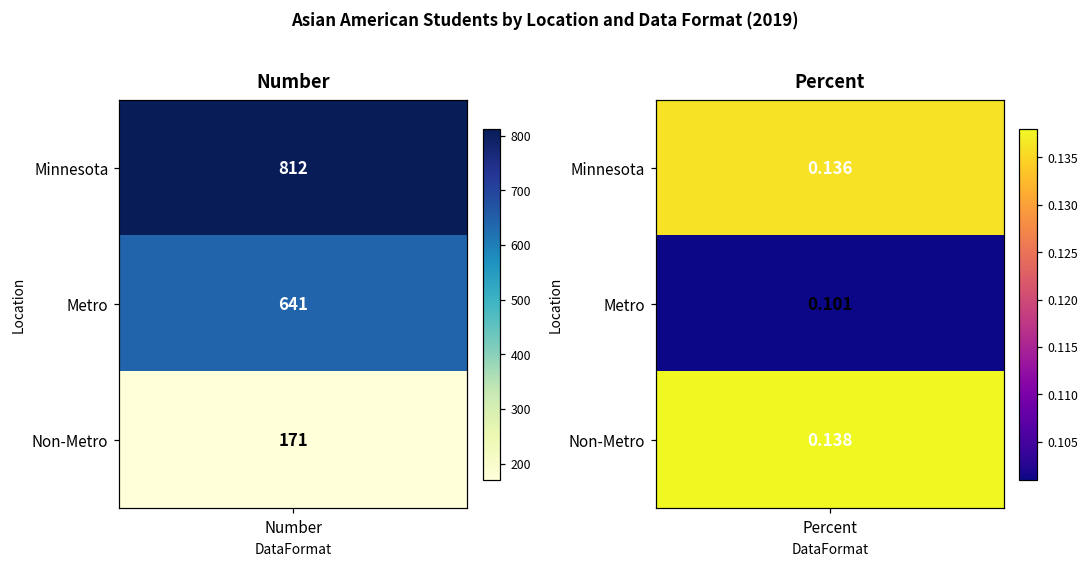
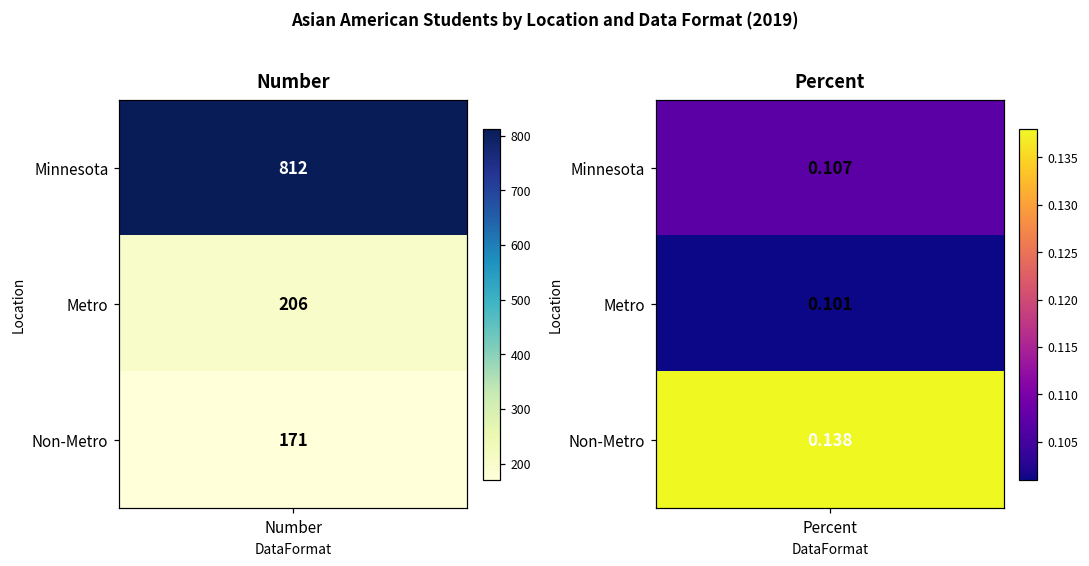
  {
    "Number": {
      "Minnesota": {
        "Number": 812
      },
      "Metro": {
-       "Number": 641
+       "Number": 206
      },
      "Non-Metro": {
        "Number": 171
      }
    },
    "Percent": {
      "Minnesota": {
-       "Percent": 0.136
+       "Percent": 0.107
      },
      "Metro": {
        "Percent": 0.101
      },
      "Non-Metro": {
        "Percent": 0.138
      }
    }
  }
